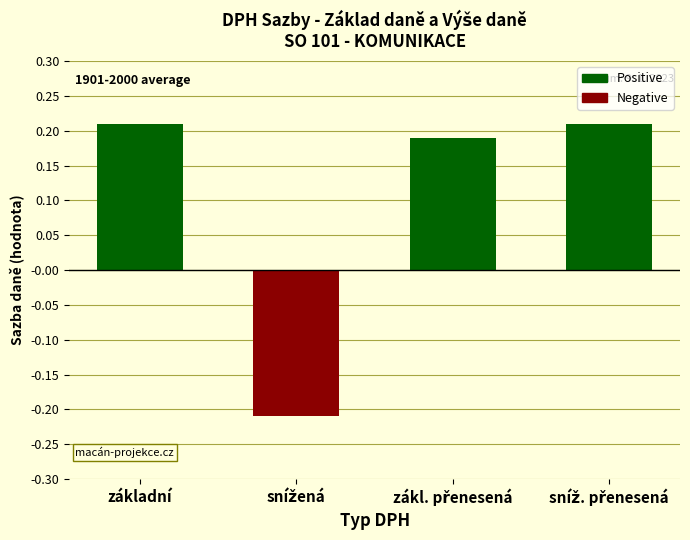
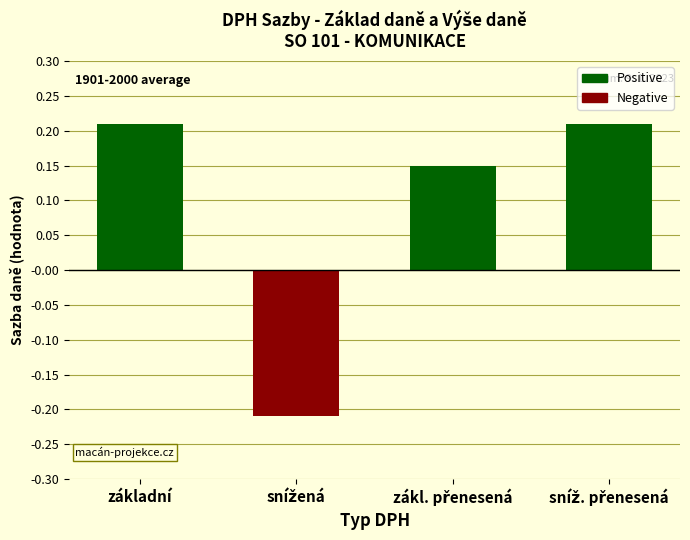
  {
    "základní": 0.21,
    "snížená": -0.21,
-   "zákl. přenesená": 0.19,
+   "zákl. přenesená": 0.15,
    "sníž. přenesená": 0.21
  }
